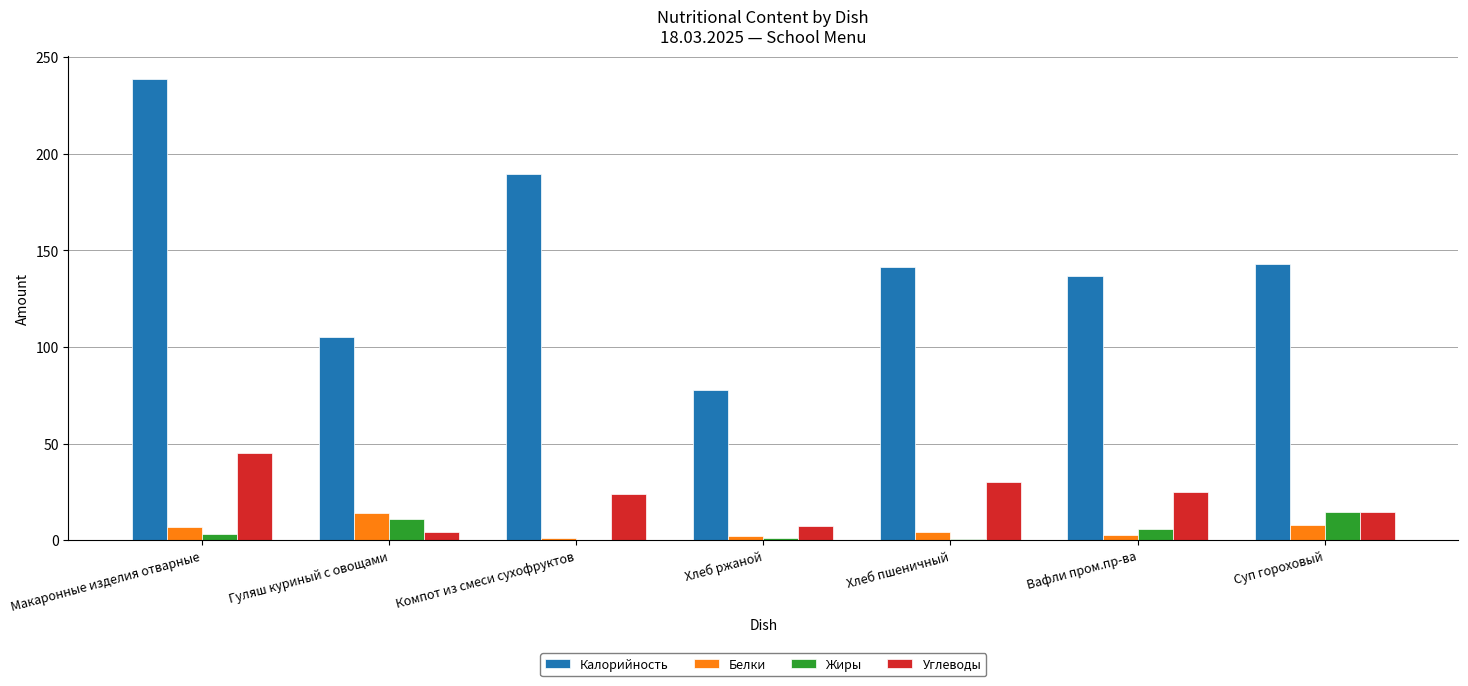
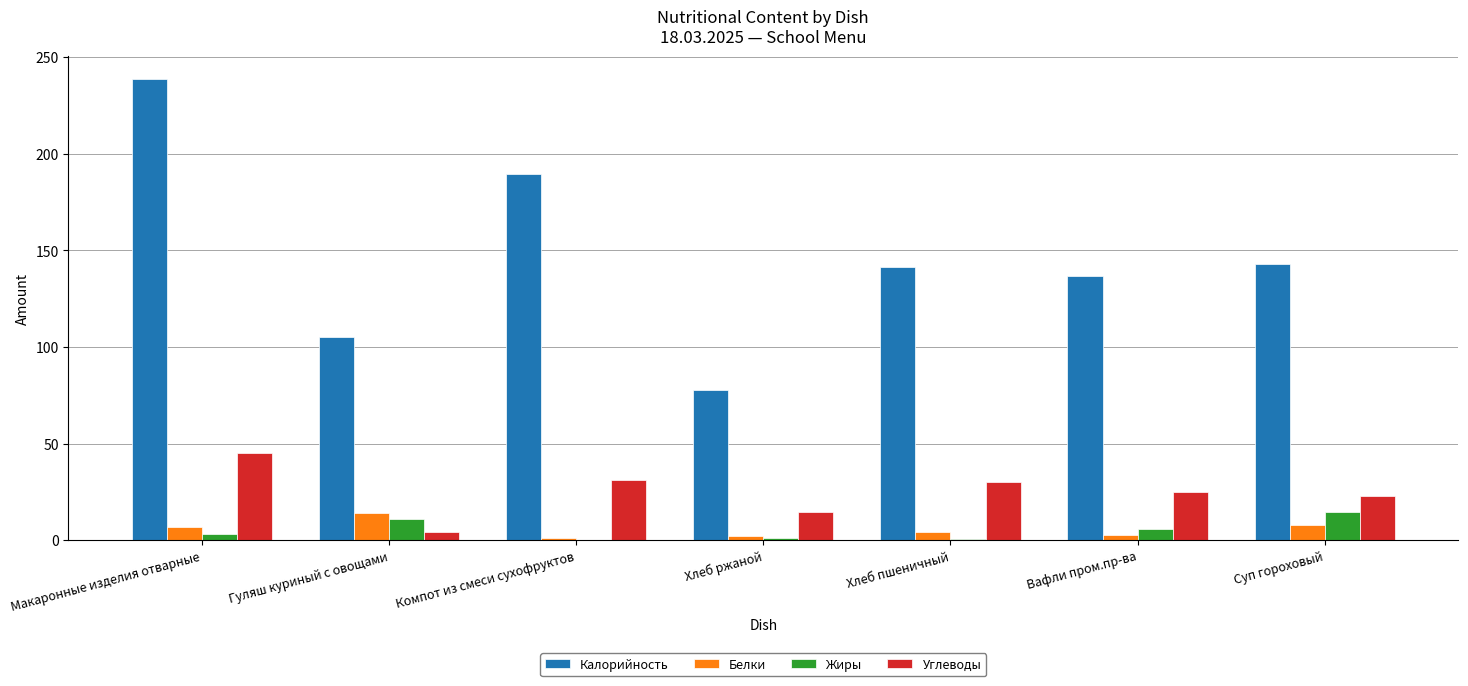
  {
    "Калорийность": {
      "Макаронные изделия отварные": 239,
      "Гуляш куриный с овощами": 105,
      "Компот из смеси сухофруктов": 190,
      "Хлеб ржаной": 78,
      "Хлеб пшеничный": 141,
      "Вафли пром.пр-ва": 137,
      "Суп гороховый": 143
    },
    "Белки": {
      "Макаронные изделия отварные": 7,
      "Гуляш куриный с овощами": 14,
      "Хлеб ржаной": 2,
      "Хлеб пшеничный": 4,
      "Вафли пром.пр-ва": 2,
      "Суп гороховый": 8
    },
    "Жиры": {
      "Макаронные изделия отварные": 3,
      "Гуляш куриный с овощами": 11,
      "Компот из смеси сухофруктов": 0,
      "Вафли пром.пр-ва": 6,
      "Суп гороховый": 15
    },
    "Углеводы": {
      "Макаронные изделия отварные": 45,
      "Гуляш куриный с овощами": 4,
-     "Компот из смеси сухофруктов": 24,
-     "Хлеб ржаной": 7,
+     "Компот из смеси сухофруктов": 31,
+     "Хлеб ржаной": 14,
      "Хлеб пшеничный": 30,
      "Вафли пром.пр-ва": 25,
-     "Суп гороховый": 15
+     "Суп гороховый": 23
    }
  }
